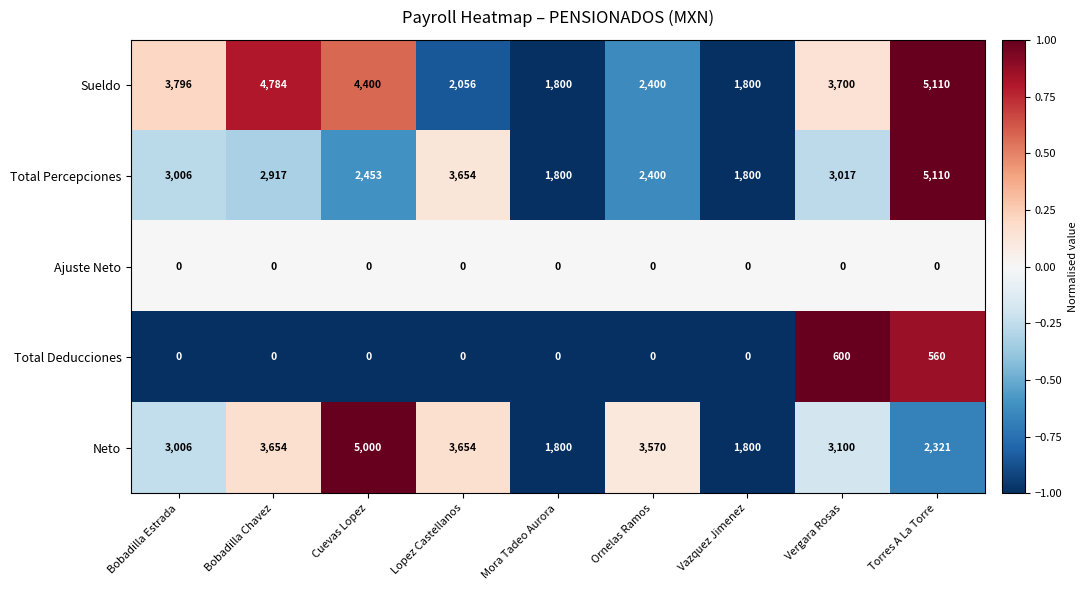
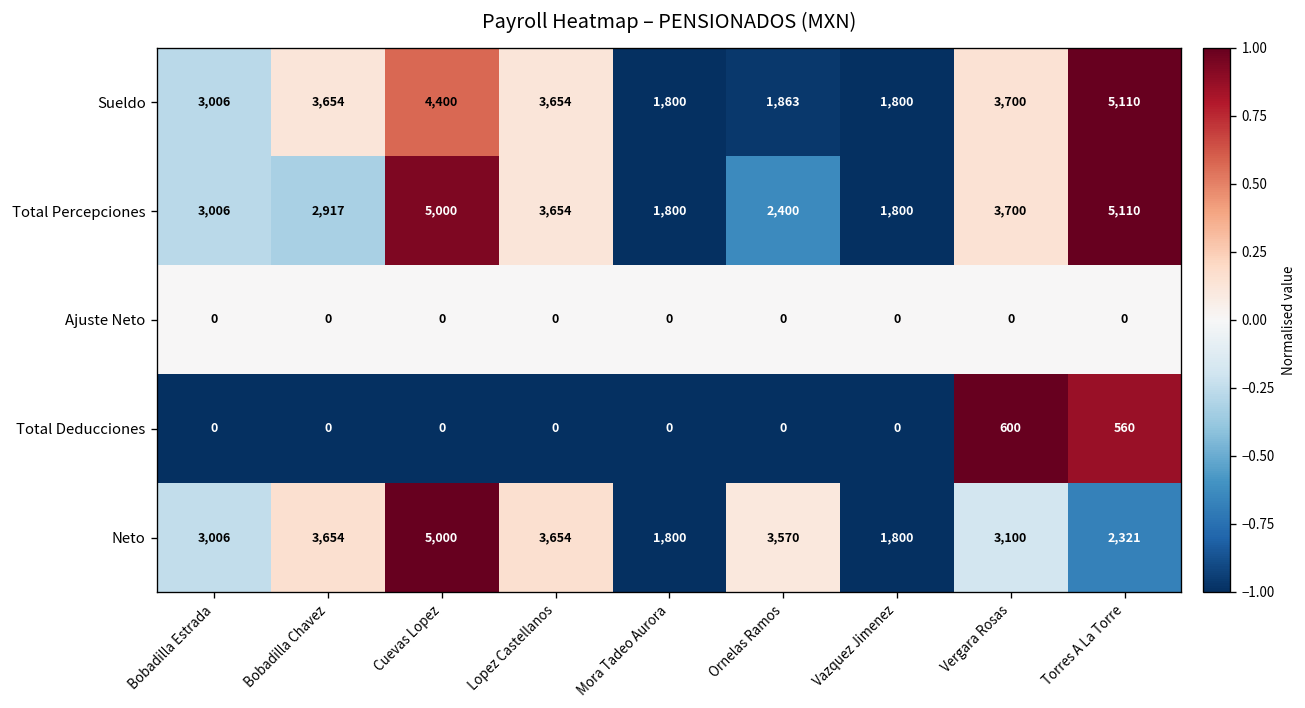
  {
    "Sueldo": {
-     "Bobadilla Estrada": "3,796",
-     "Bobadilla Chavez": "4,784",
+     "Bobadilla Estrada": "3,006",
+     "Bobadilla Chavez": "3,654",
      "Cuevas Lopez": "4,400",
-     "Lopez Castellanos": "2,056",
+     "Lopez Castellanos": "3,654",
      "Mora Tadeo Aurora": "1,800",
-     "Ornelas Ramos": "2,400",
+     "Ornelas Ramos": "1,863",
      "Vazquez Jimenez": "1,800",
      "Vergara Rosas": "3,700",
      "Torres A La Torre": "5,110"
    },
    "Total Percepciones": {
      "Bobadilla Estrada": "3,006",
      "Bobadilla Chavez": "2,917",
-     "Cuevas Lopez": "2,453",
+     "Cuevas Lopez": "5,000",
      "Lopez Castellanos": "3,654",
      "Mora Tadeo Aurora": "1,800",
      "Ornelas Ramos": "2,400",
      "Vazquez Jimenez": "1,800",
-     "Vergara Rosas": "3,017",
+     "Vergara Rosas": "3,700",
      "Torres A La Torre": "5,110"
    },
    "Ajuste Neto": {
      "Bobadilla Estrada": "0",
      "Bobadilla Chavez": "0",
      "Cuevas Lopez": "0",
      "Lopez Castellanos": "0",
      "Mora Tadeo Aurora": "0",
      "Ornelas Ramos": "0",
      "Vazquez Jimenez": "0",
      "Vergara Rosas": "0",
      "Torres A La Torre": "0"
    },
    "Total Deducciones": {
      "Bobadilla Estrada": "0",
      "Bobadilla Chavez": "0",
      "Cuevas Lopez": "0",
      "Lopez Castellanos": "0",
      "Mora Tadeo Aurora": "0",
      "Ornelas Ramos": "0",
      "Vazquez Jimenez": "0",
      "Vergara Rosas": "600",
      "Torres A La Torre": "560"
    },
    "Neto": {
      "Bobadilla Estrada": "3,006",
      "Bobadilla Chavez": "3,654",
      "Cuevas Lopez": "5,000",
      "Lopez Castellanos": "3,654",
      "Mora Tadeo Aurora": "1,800",
      "Ornelas Ramos": "3,570",
      "Vazquez Jimenez": "1,800",
      "Vergara Rosas": "3,100",
      "Torres A La Torre": "2,321"
    }
  }
